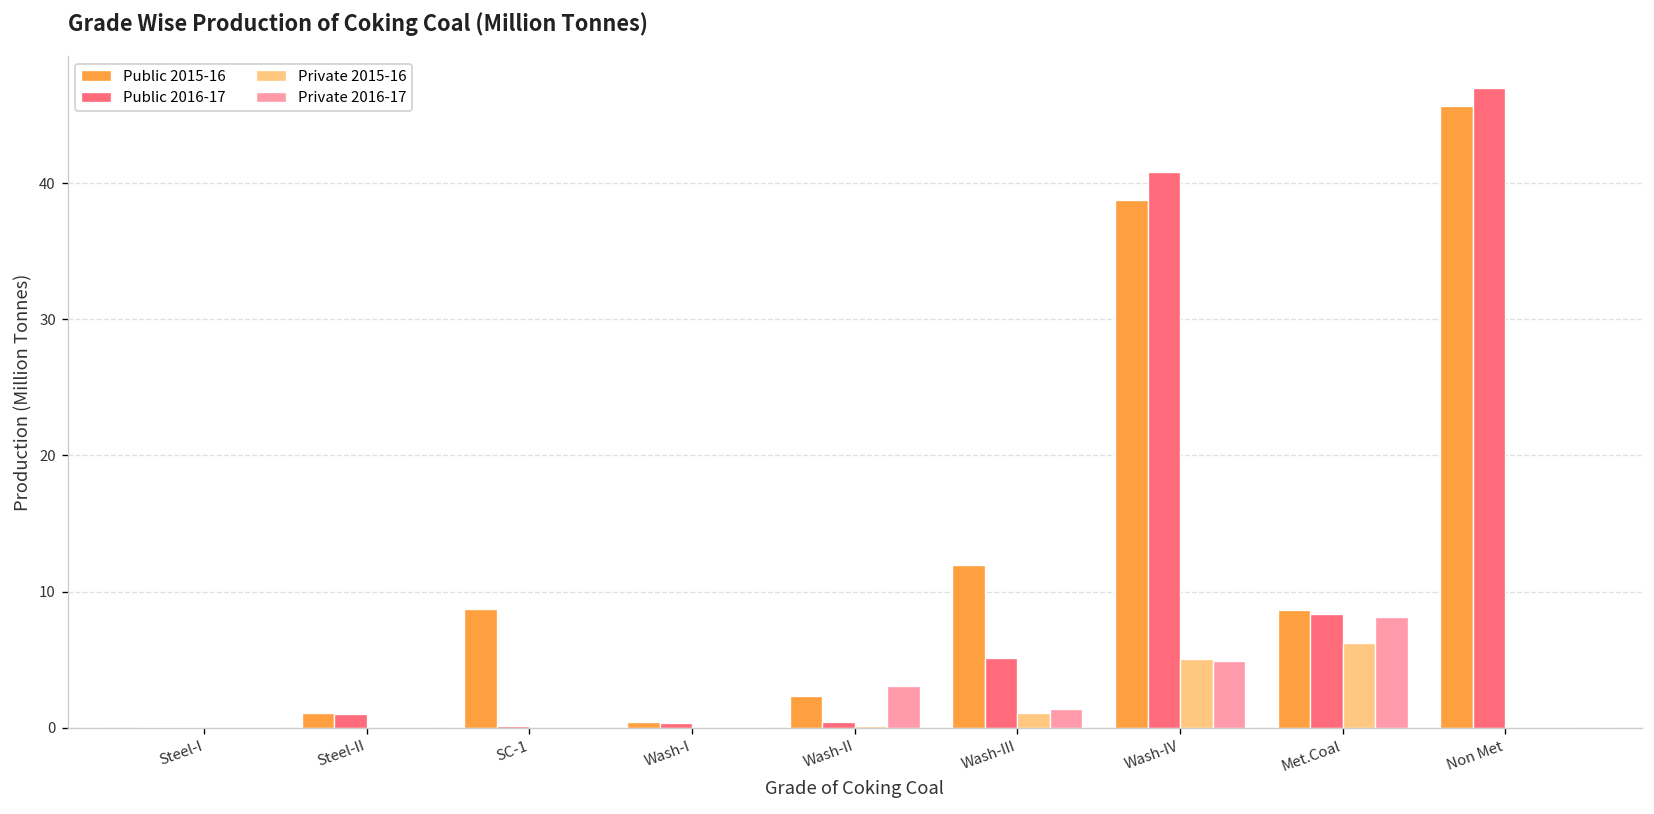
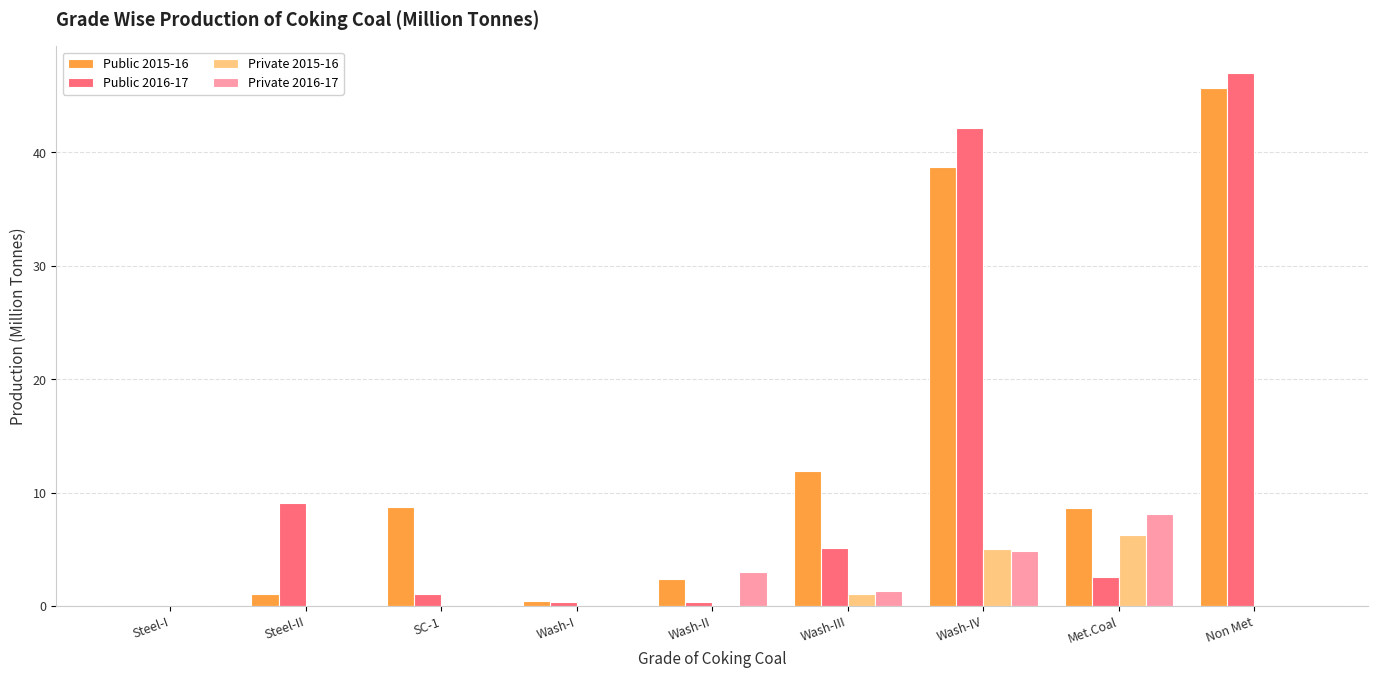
  {
    "Public 2015-16": {
      "Steel-II": 1.1,
      "SC-1": 8.7,
      "Wash-I": 0.4,
      "Wash-II": 2.4,
      "Wash-III": 11.9,
      "Wash-IV": 38.7,
      "Met.Coal": 8.6,
      "Non Met": 45.6
    },
    "Public 2016-17": {
-     "Steel-II": 1.0,
-     "SC-1": 0.1,
+     "Steel-II": 9.1,
+     "SC-1": 1.1,
      "Wash-I": 0.3,
      "Wash-II": 0.4,
      "Wash-III": 5.1,
-     "Wash-IV": 40.8,
-     "Met.Coal": 8.4,
+     "Wash-IV": 42.2,
+     "Met.Coal": 2.6,
      "Non Met": 47.0
    },
    "Private 2015-16": {
      "Steel-I": 0.0,
      "Steel-II": 0.0,
      "SC-1": 0.0,
      "Wash-I": 0.0,
      "Wash-III": 1.0,
      "Wash-IV": 5.0,
      "Met.Coal": 6.2,
      "Non Met": 0.0
    },
    "Private 2016-17": {
      "Steel-I": 0.0,
      "Steel-II": 0.0,
      "SC-1": 0.0,
      "Wash-I": 0.0,
      "Wash-II": 3.0,
      "Wash-III": 1.3,
      "Wash-IV": 4.9,
      "Met.Coal": 8.1
    }
  }
